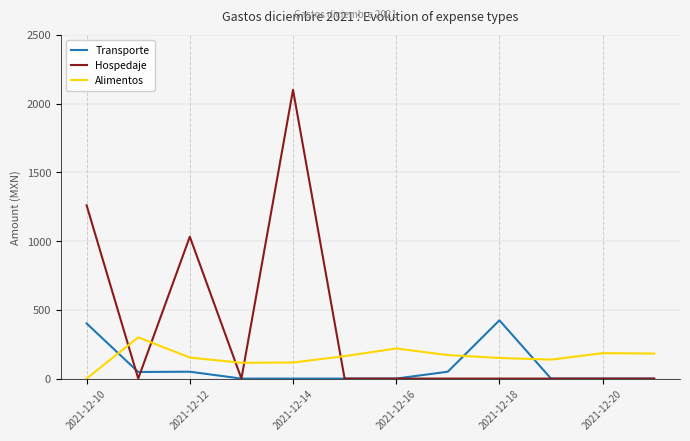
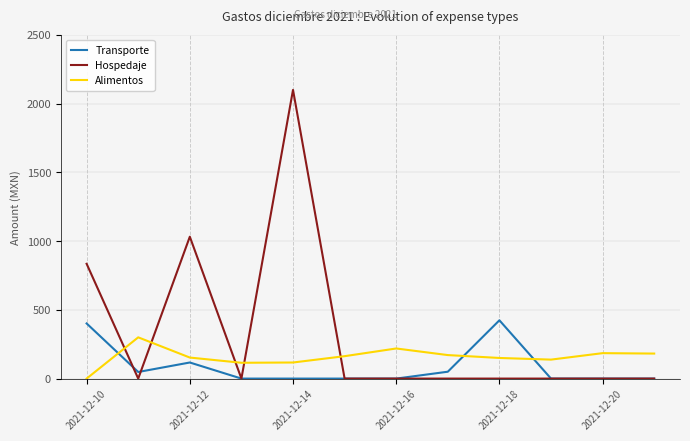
  {
    "Transporte": {
      "2021-12-10": 400,
-     "2021-12-12": 50,
+     "2021-12-12": 120,
      "2021-12-14": 0,
      "2021-12-18": 420
    },
    "Hospedaje": {
-     "2021-12-10": 1260,
+     "2021-12-10": 840,
      "2021-12-12": 1030,
      "2021-12-14": 2100,
      "2021-12-18": 0
    },
    "Alimentos": {
      "2021-12-10": 0,
      "2021-12-12": 150,
      "2021-12-14": 120,
      "2021-12-16": 220,
      "2021-12-18": 150,
      "2021-12-20": 190
    }
  }
